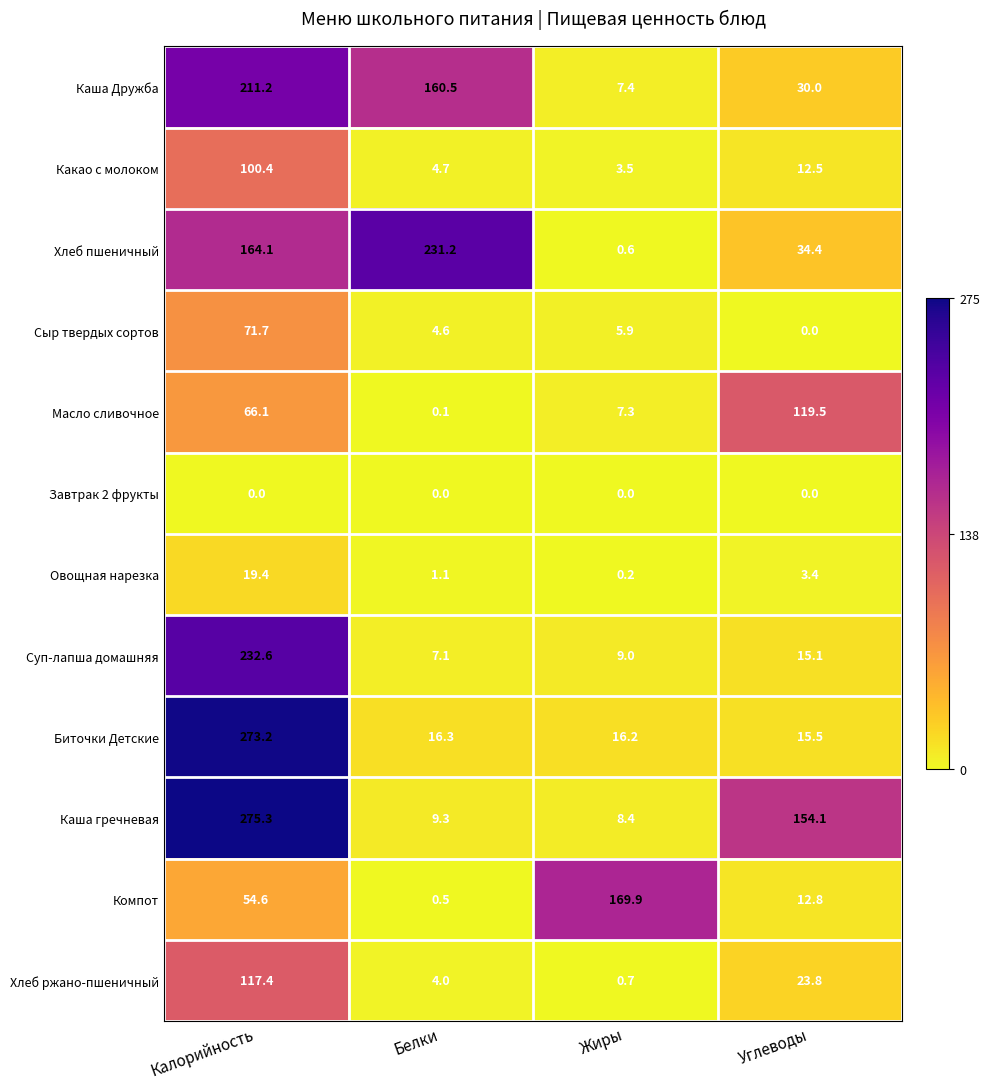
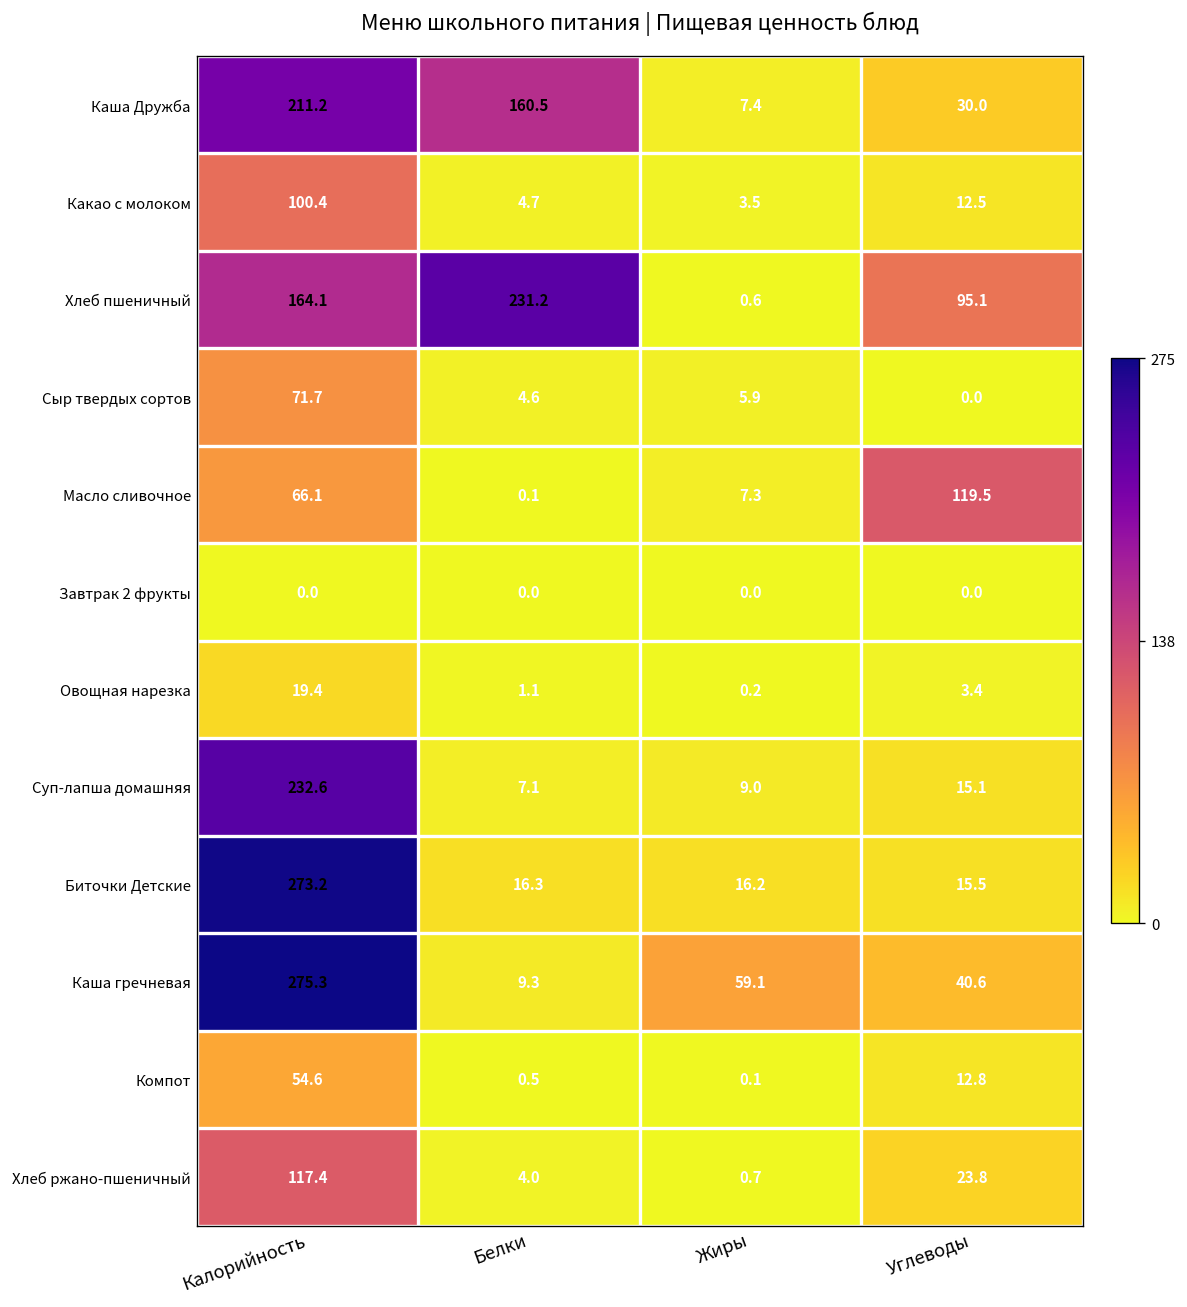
  {
    "Каша Дружба": {
      "Калорийность": 211.2,
      "Белки": 160.5,
      "Жиры": 7.4,
      "Углеводы": 30.0
    },
    "Какао с молоком": {
      "Калорийность": 100.4,
      "Белки": 4.7,
      "Жиры": 3.5,
      "Углеводы": 12.5
    },
    "Хлеб пшеничный": {
      "Калорийность": 164.1,
      "Белки": 231.2,
      "Жиры": 0.6,
-     "Углеводы": 34.4
+     "Углеводы": 95.1
    },
    "Сыр твердых сортов": {
      "Калорийность": 71.7,
      "Белки": 4.6,
      "Жиры": 5.9,
      "Углеводы": 0.0
    },
    "Масло сливочное": {
      "Калорийность": 66.1,
      "Белки": 0.1,
      "Жиры": 7.3,
      "Углеводы": 119.5
    },
    "Завтрак 2 фрукты": {
      "Калорийность": 0.0,
      "Белки": 0.0,
      "Жиры": 0.0,
      "Углеводы": 0.0
    },
    "Овощная нарезка": {
      "Калорийность": 19.4,
      "Белки": 1.1,
      "Жиры": 0.2,
      "Углеводы": 3.4
    },
    "Суп-лапша домашняя": {
      "Калорийность": 232.6,
      "Белки": 7.1,
      "Жиры": 9.0,
      "Углеводы": 15.1
    },
    "Биточки Детские": {
      "Калорийность": 273.2,
      "Белки": 16.3,
      "Жиры": 16.2,
      "Углеводы": 15.5
    },
    "Каша гречневая": {
      "Калорийность": 275.3,
      "Белки": 9.3,
-     "Жиры": 8.4,
-     "Углеводы": 154.1
+     "Жиры": 59.1,
+     "Углеводы": 40.6
    },
    "Компот": {
      "Калорийность": 54.6,
      "Белки": 0.5,
-     "Жиры": 169.9,
+     "Жиры": 0.1,
      "Углеводы": 12.8
    },
    "Хлеб ржано-пшеничный": {
      "Калорийность": 117.4,
      "Белки": 4.0,
      "Жиры": 0.7,
      "Углеводы": 23.8
    }
  }
